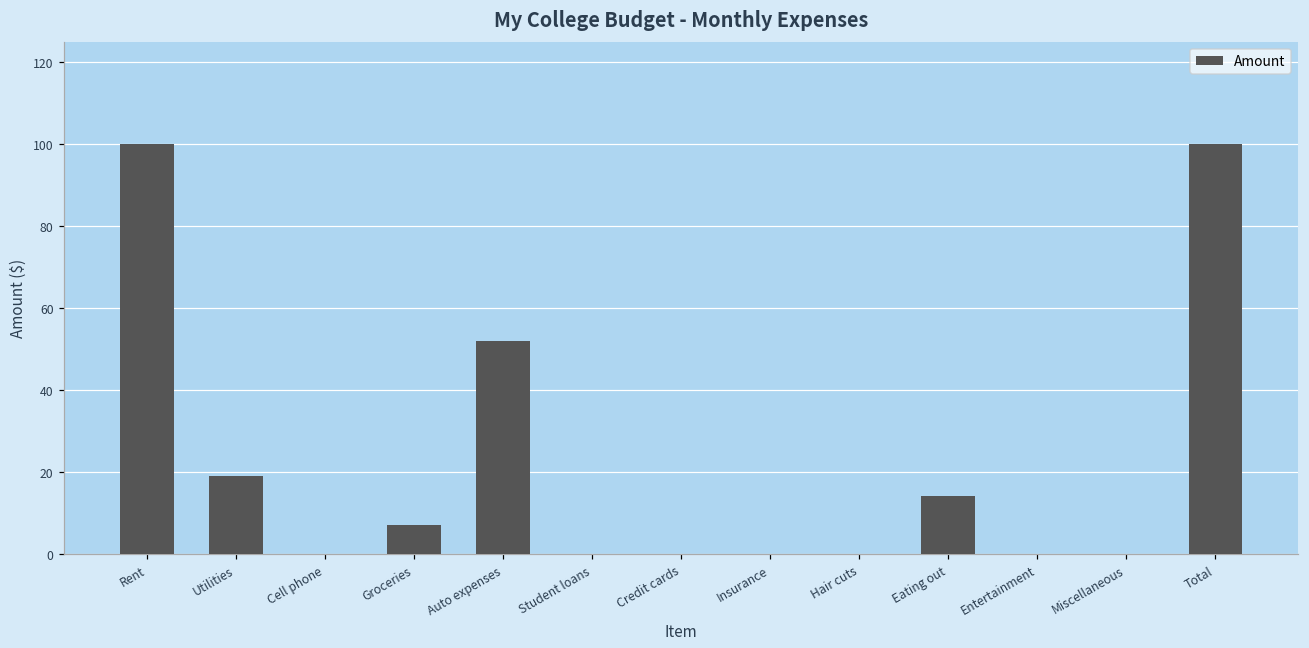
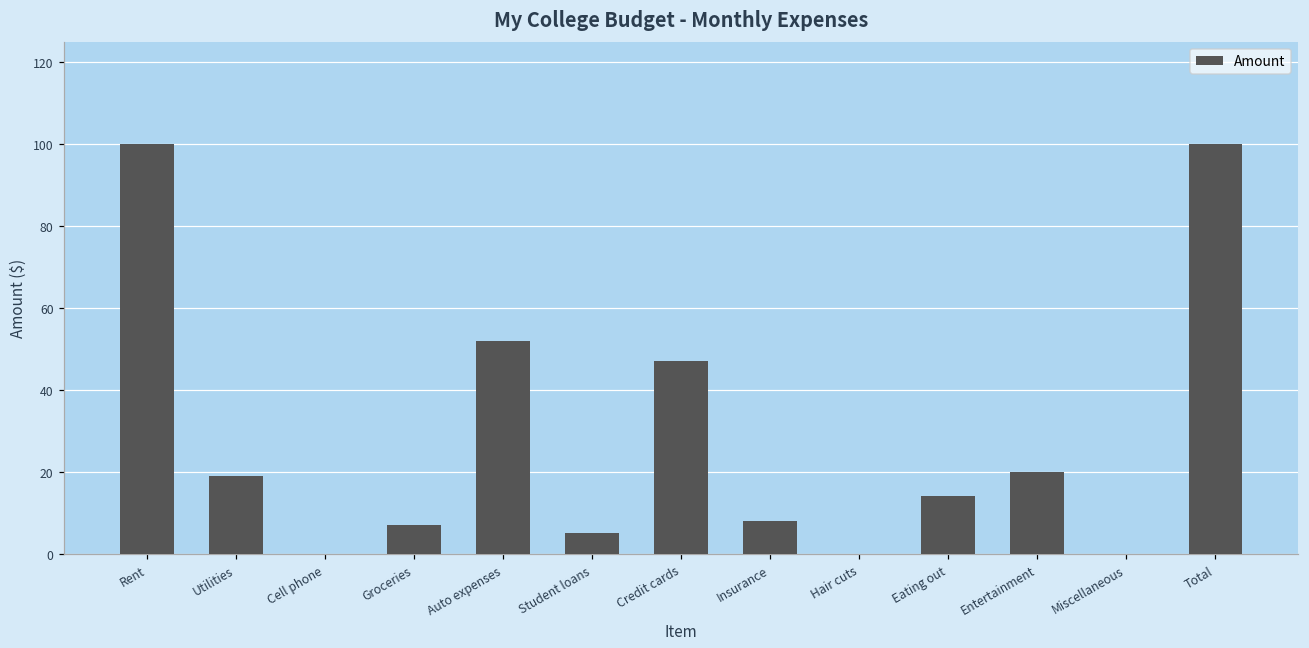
  {
    "Rent": 100,
    "Utilities": 19,
    "Cell phone": 0,
    "Groceries": 7,
    "Auto expenses": 52,
-   "Student loans": 0,
-   "Credit cards": 0,
-   "Insurance": 0,
+   "Student loans": 5,
+   "Credit cards": 47,
+   "Insurance": 8,
    "Hair cuts": 0,
    "Eating out": 14,
-   "Entertainment": 0,
+   "Entertainment": 20,
    "Miscellaneous": 0,
    "Total": 100
  }
